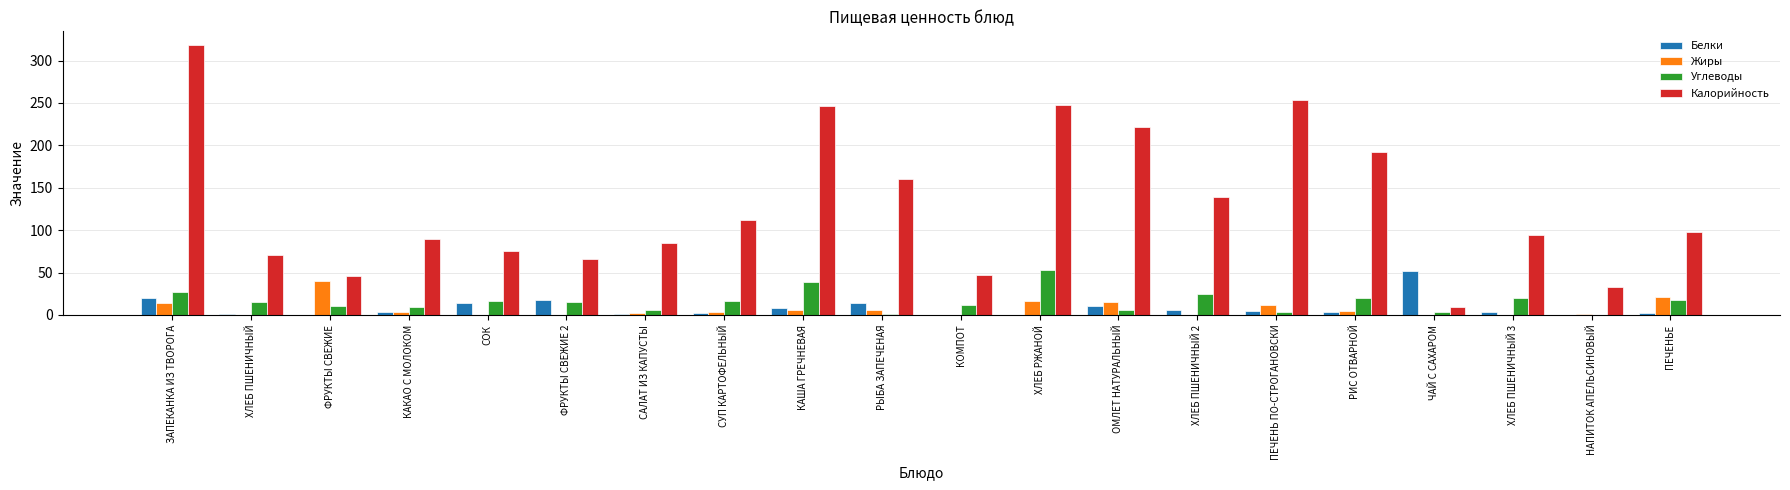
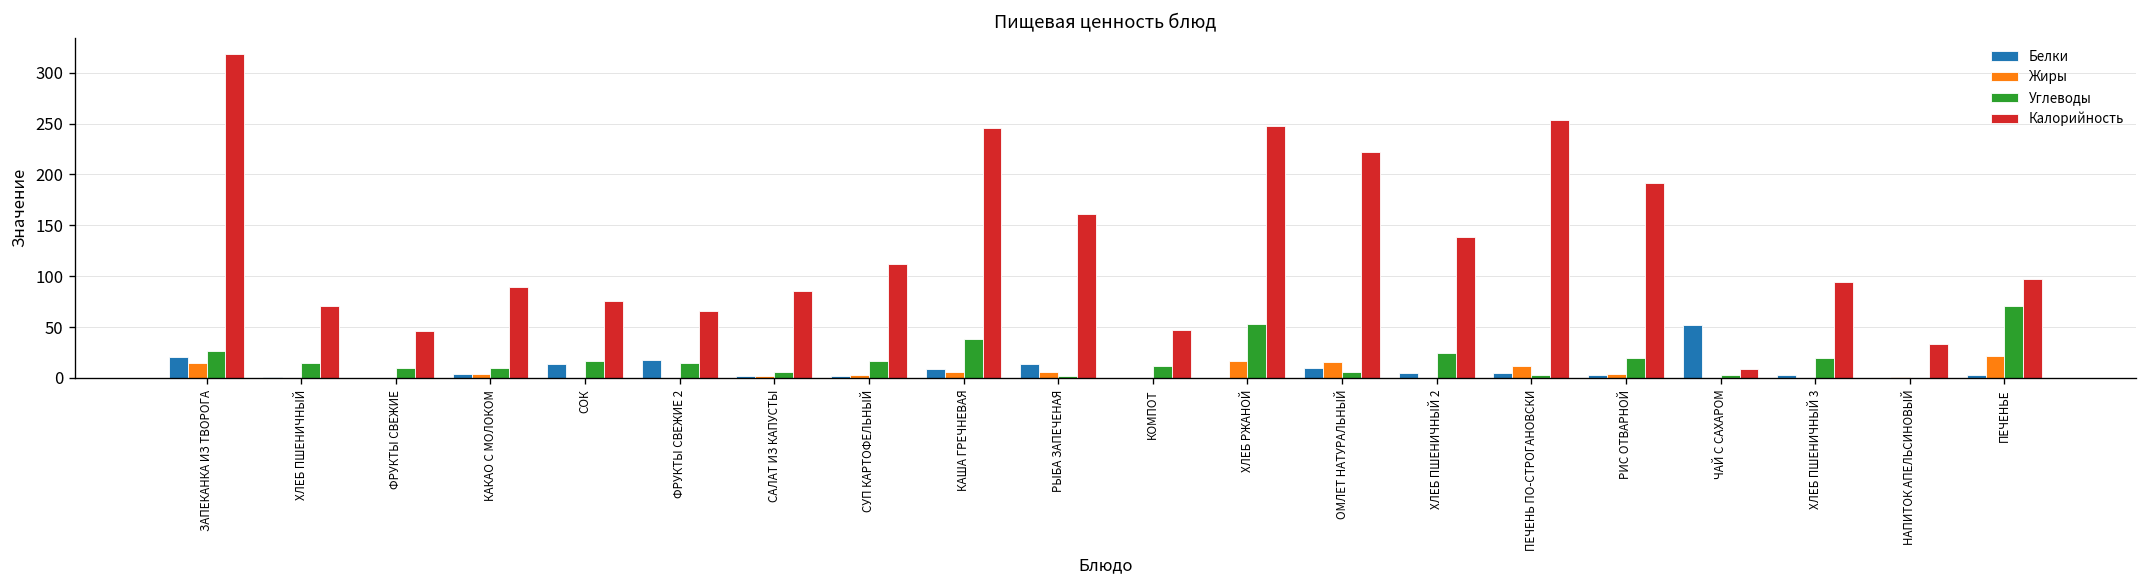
  {
    "Белки": {
      "ЗАПЕКАНКА ИЗ ТВОРОГА": 20,
      "КАКАО С МОЛОКОМ": 0,
      "СОК": 10,
      "ФРУКТЫ СВЕЖИЕ 2": 20,
      "КАША ГРЕЧНЕВАЯ": 10,
      "РЫБА ЗАПЕЧЕНАЯ": 10,
      "ОМЛЕТ НАТУРАЛЬНЫЙ": 10,
      "ХЛЕБ ПШЕНИЧНЫЙ 2": 10,
      "ПЕЧЕНЬ ПО-СТРОГАНОВСКИ": 10,
      "РИС ОТВАРНОЙ": 0,
      "ЧАЙ С САХАРОМ": 50,
      "ХЛЕБ ПШЕНИЧНЫЙ 3": 0
    },
    "Жиры": {
      "ЗАПЕКАНКА ИЗ ТВОРОГА": 10,
-     "ФРУКТЫ СВЕЖИЕ": 40,
+     "ФРУКТЫ СВЕЖИЕ": 0,
      "КАКАО С МОЛОКОМ": 0,
      "СУП КАРТОФЕЛЬНЫЙ": 0,
      "КАША ГРЕЧНЕВАЯ": 10,
      "РЫБА ЗАПЕЧЕНАЯ": 10,
      "ХЛЕБ РЖАНОЙ": 20,
      "ОМЛЕТ НАТУРАЛЬНЫЙ": 20,
      "ПЕЧЕНЬ ПО-СТРОГАНОВСКИ": 10,
      "РИС ОТВАРНОЙ": 0,
      "ПЕЧЕНЬЕ": 20
    },
    "Углеводы": {
      "ЗАПЕКАНКА ИЗ ТВОРОГА": 30,
      "ХЛЕБ ПШЕНИЧНЫЙ": 20,
      "ФРУКТЫ СВЕЖИЕ": 10,
      "КАКАО С МОЛОКОМ": 10,
      "СОК": 20,
      "ФРУКТЫ СВЕЖИЕ 2": 20,
      "САЛАТ ИЗ КАПУСТЫ": 10,
      "СУП КАРТОФЕЛЬНЫЙ": 20,
      "КАША ГРЕЧНЕВАЯ": 40,
      "КОМПОТ": 10,
      "ХЛЕБ РЖАНОЙ": 50,
      "ОМЛЕТ НАТУРАЛЬНЫЙ": 10,
      "ХЛЕБ ПШЕНИЧНЫЙ 2": 20,
      "ПЕЧЕНЬ ПО-СТРОГАНОВСКИ": 0,
      "РИС ОТВАРНОЙ": 20,
      "ЧАЙ С САХАРОМ": 0,
      "ХЛЕБ ПШЕНИЧНЫЙ 3": 20,
-     "ПЕЧЕНЬЕ": 20
+     "ПЕЧЕНЬЕ": 70
    },
    "Калорийность": {
      "ЗАПЕКАНКА ИЗ ТВОРОГА": 320,
      "ХЛЕБ ПШЕНИЧНЫЙ": 70,
      "ФРУКТЫ СВЕЖИЕ": 50,
      "КАКАО С МОЛОКОМ": 90,
      "СОК": 80,
      "ФРУКТЫ СВЕЖИЕ 2": 70,
      "САЛАТ ИЗ КАПУСТЫ": 90,
      "СУП КАРТОФЕЛЬНЫЙ": 110,
      "КАША ГРЕЧНЕВАЯ": 250,
      "РЫБА ЗАПЕЧЕНАЯ": 160,
      "КОМПОТ": 50,
      "ХЛЕБ РЖАНОЙ": 250,
      "ОМЛЕТ НАТУРАЛЬНЫЙ": 220,
      "ХЛЕБ ПШЕНИЧНЫЙ 2": 140,
      "ПЕЧЕНЬ ПО-СТРОГАНОВСКИ": 250,
      "РИС ОТВАРНОЙ": 190,
      "ЧАЙ С САХАРОМ": 10,
      "ХЛЕБ ПШЕНИЧНЫЙ 3": 90,
      "НАПИТОК АПЕЛЬСИНОВЫЙ": 30,
      "ПЕЧЕНЬЕ": 100
    }
  }
